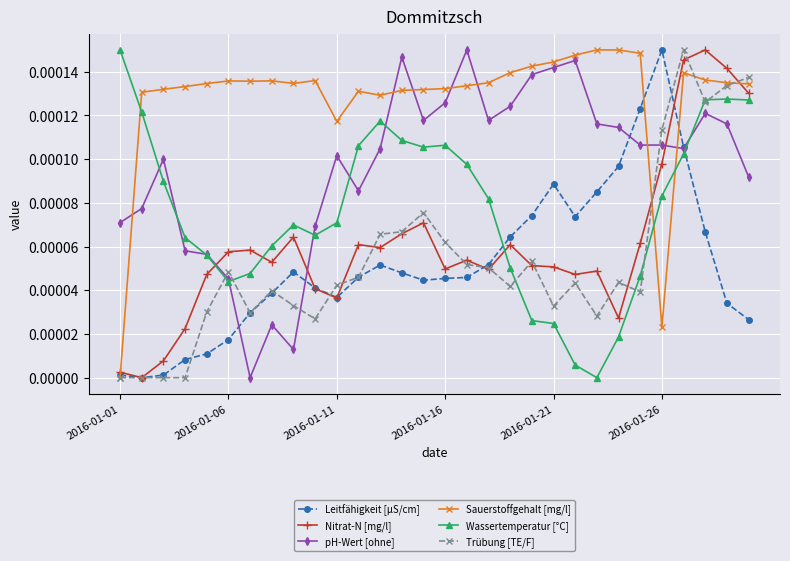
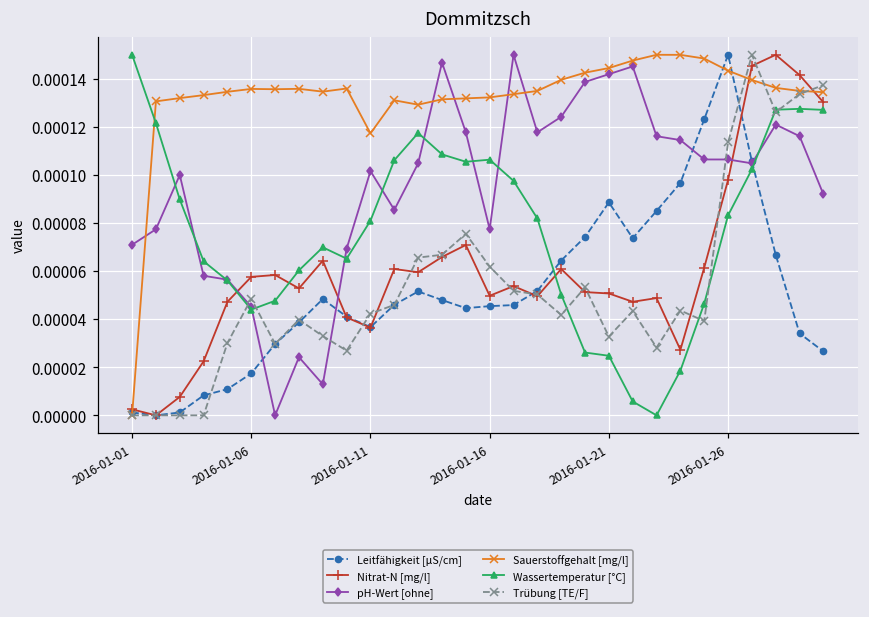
  {
    "Leitfähigkeit [µS/cm]": {
      "2016-01-01": 0.000001,
      "2016-01-06": 0.000017,
      "2016-01-16": 0.000045,
      "2016-01-21": 0.000089,
      "2016-01-26": 0.000150
    },
    "Nitrat-N [mg/l]": {
      "2016-01-01": 0.000002,
      "2016-01-06": 0.000058,
      "2016-01-16": 0.000050,
      "2016-01-21": 0.000051,
      "2016-01-26": 0.000098
    },
    "pH-Wert [ohne]": {
      "2016-01-01": 0.000071,
      "2016-01-11": 0.000102,
-     "2016-01-16": 0.000126,
+     "2016-01-16": 0.000077,
      "2016-01-21": 0.000142,
      "2016-01-26": 0.000106
    },
    "Sauerstoffgehalt [mg/l]": {
      "2016-01-06": 0.000136,
      "2016-01-11": 0.000117,
      "2016-01-16": 0.000132,
      "2016-01-21": 0.000144,
-     "2016-01-26": 0.000023
+     "2016-01-26": 0.000143
    },
    "Wassertemperatur [°C]": {
      "2016-01-01": 0.000150,
-     "2016-01-11": 0.000071,
+     "2016-01-11": 0.000081,
      "2016-01-16": 0.000106,
      "2016-01-21": 0.000025,
      "2016-01-26": 0.000083
    },
    "Trübung [TE/F]": {
      "2016-01-06": 0.000048,
      "2016-01-11": 0.000042,
      "2016-01-16": 0.000062,
      "2016-01-21": 0.000033,
      "2016-01-26": 0.000114
    }
  }
